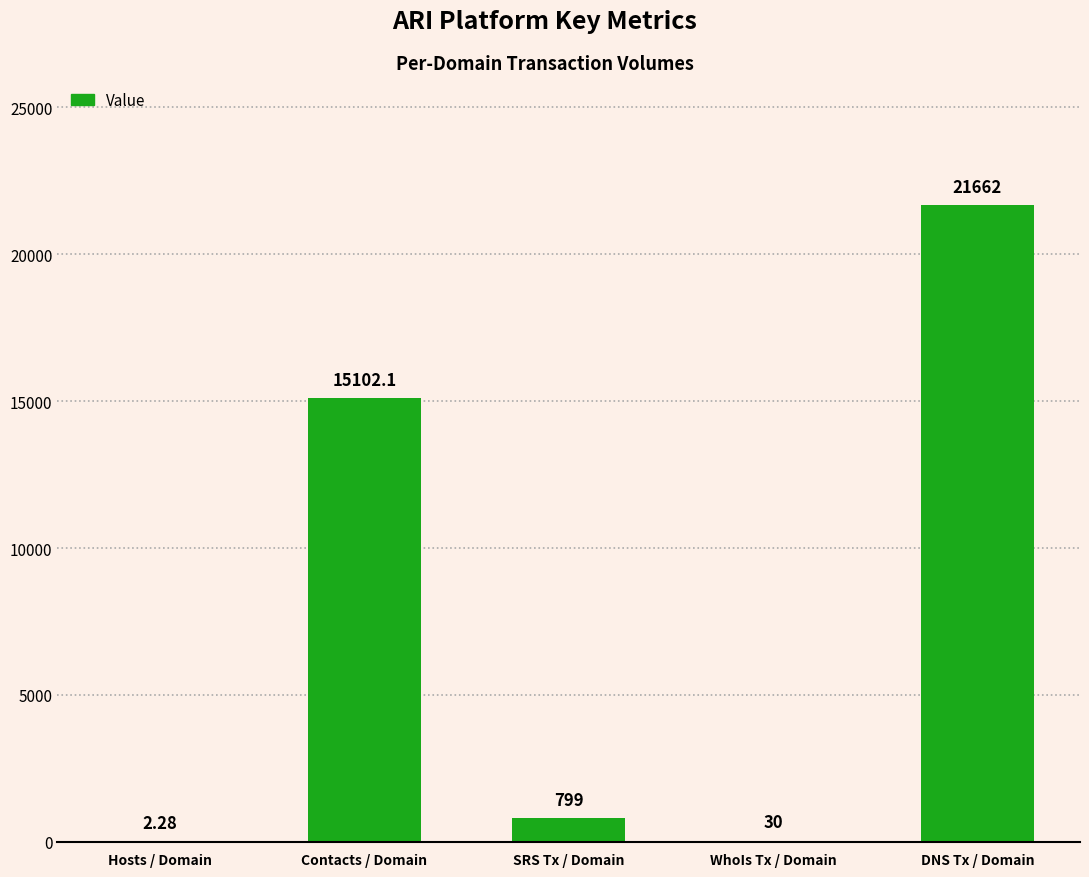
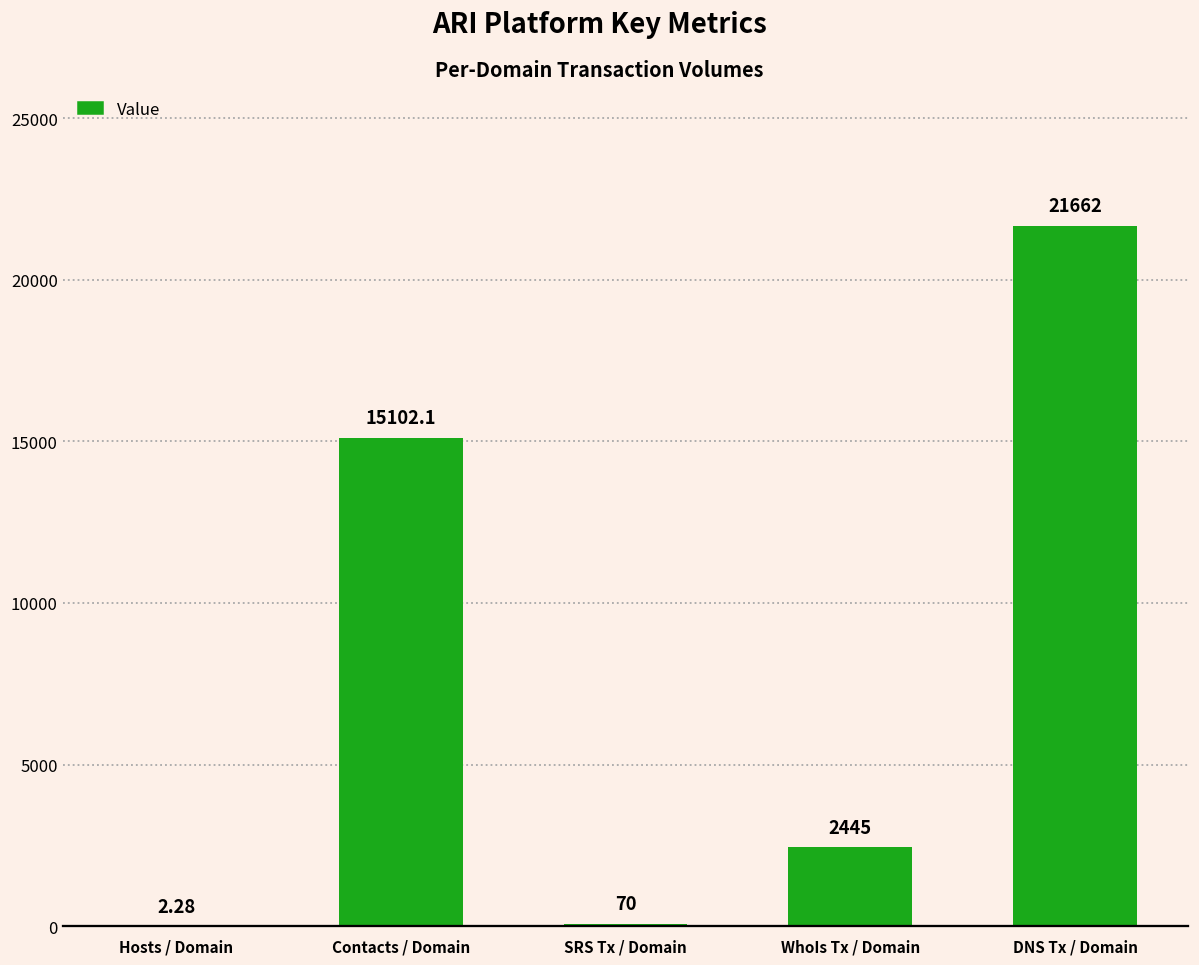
  {
    "Hosts / Domain": 2.28,
    "Contacts / Domain": 15102.1,
-   "SRS Tx / Domain": 799,
-   "WhoIs Tx / Domain": 30,
+   "SRS Tx / Domain": 70,
+   "WhoIs Tx / Domain": 2445,
    "DNS Tx / Domain": 21662
  }
